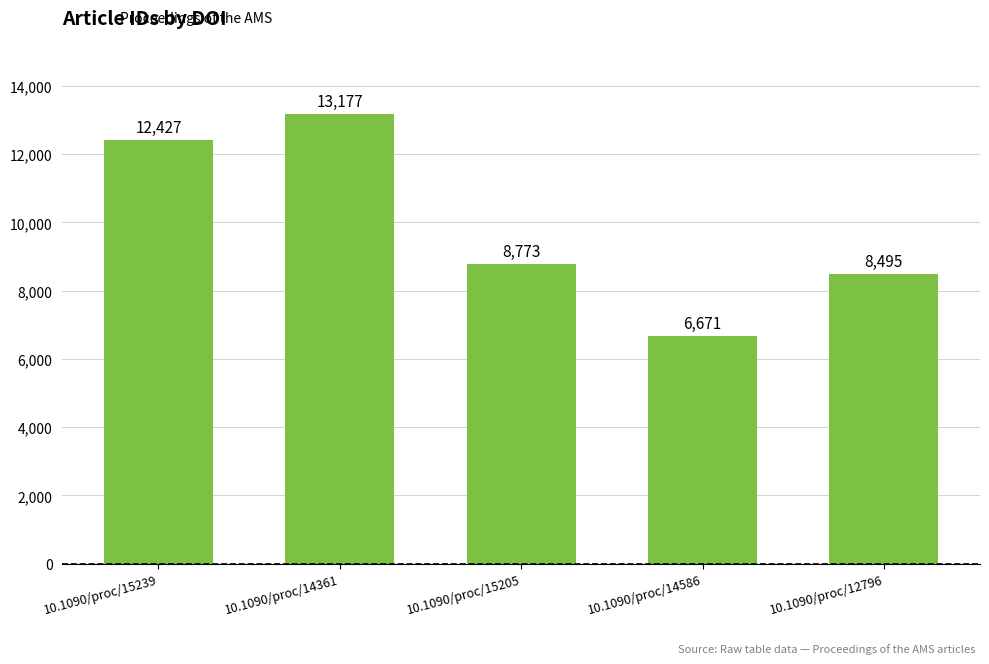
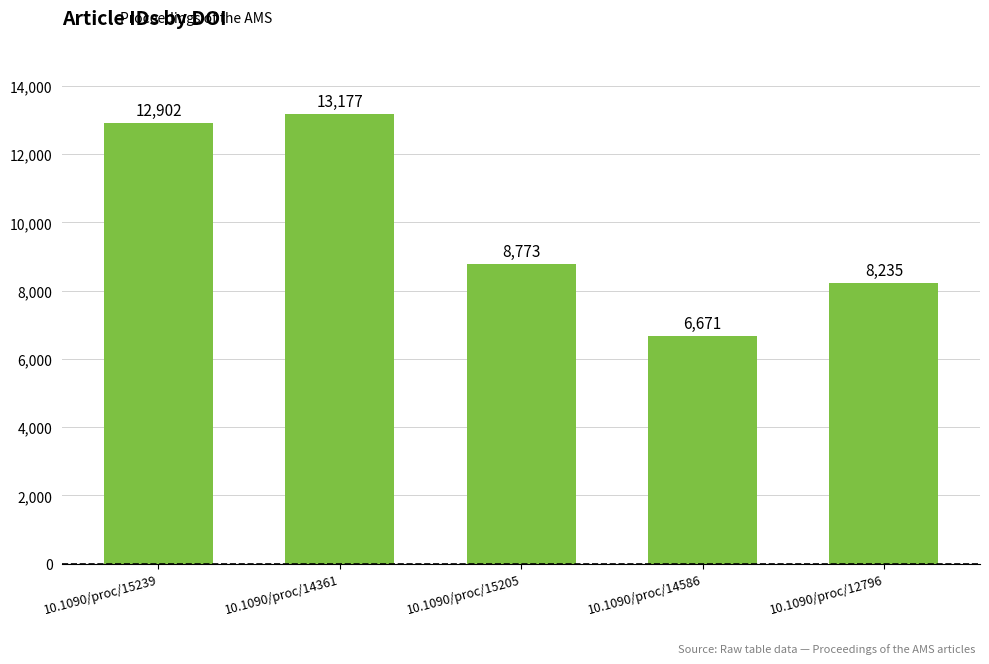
  {
-   "10.1090/proc/15239": "12,427",
+   "10.1090/proc/15239": "12,902",
    "10.1090/proc/14361": "13,177",
    "10.1090/proc/15205": "8,773",
    "10.1090/proc/14586": "6,671",
-   "10.1090/proc/12796": "8,495"
+   "10.1090/proc/12796": "8,235"
  }
